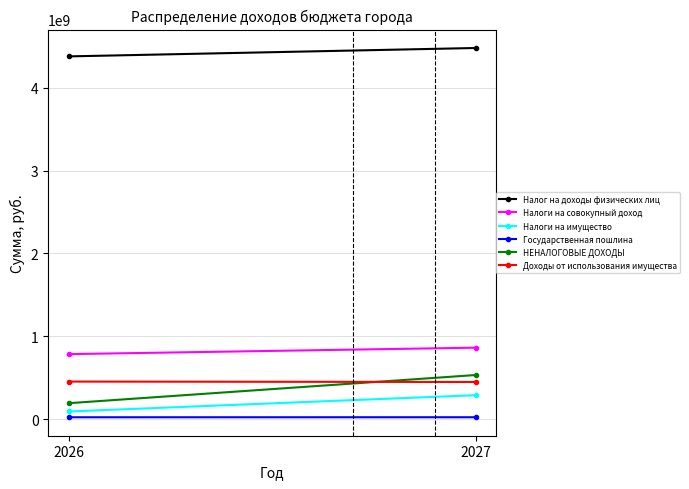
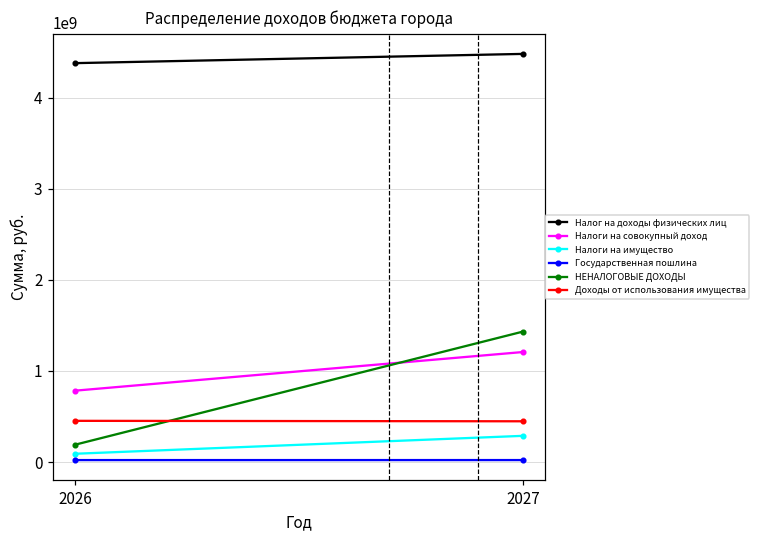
  {
    "Налог на доходы физических лиц": {
      "2026": 4400000000,
      "2027": 4500000000
    },
    "Налоги на совокупный доход": {
      "2026": 800000000,
-     "2027": 900000000
+     "2027": 1200000000
    },
    "Налоги на имущество": {
      "2026": 100000000,
      "2027": 300000000
    },
    "Государственная пошлина": {
      "2026": 0,
      "2027": 0
    },
    "НЕНАЛОГОВЫЕ ДОХОДЫ": {
      "2026": 200000000,
-     "2027": 500000000
+     "2027": 1400000000
    },
    "Доходы от использования имущества": {
      "2026": 500000000,
      "2027": 400000000
    }
  }
